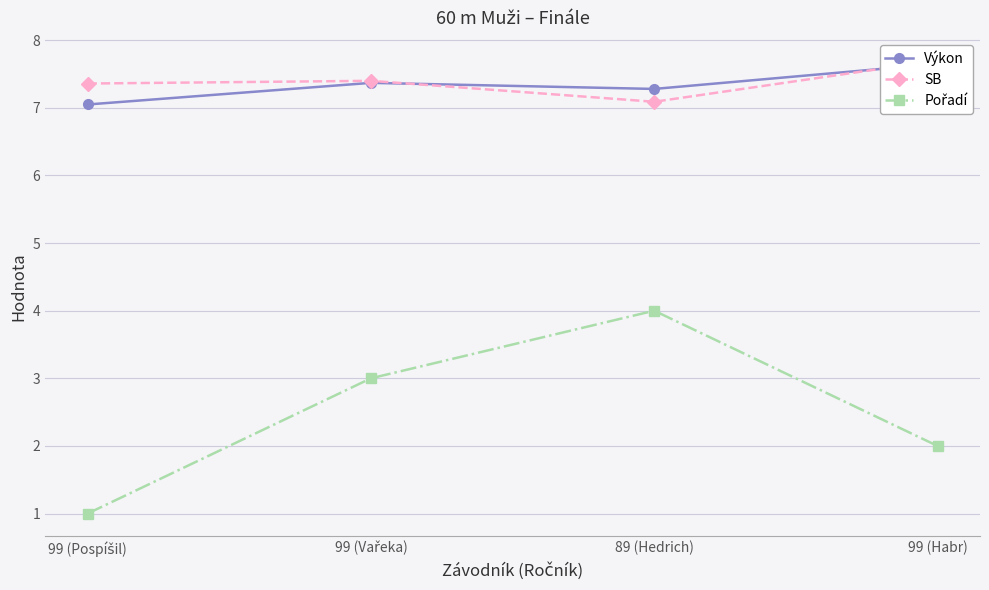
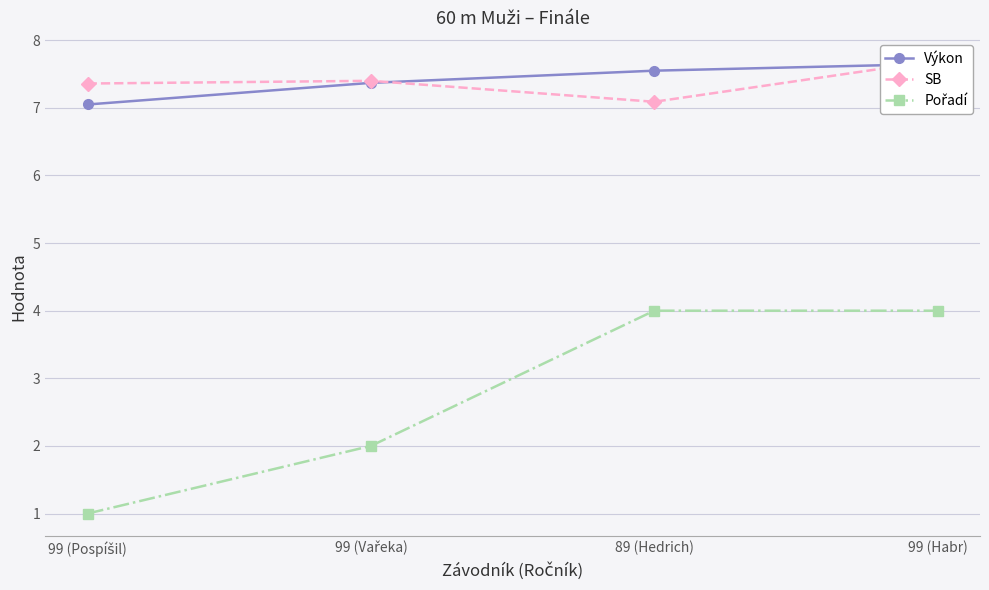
  {
    "Výkon": {
      "99 (Pospíšil)": 7.1,
-     "89 (Hedrich)": 7.3
+     "89 (Hedrich)": 7.6
    },
    "SB": {
      "99 (Pospíšil)": 7.4,
      "89 (Hedrich)": 7.1
    },
    "Pořadí": {
      "99 (Pospíšil)": 1,
-     "99 (Vařeka)": 3,
+     "99 (Vařeka)": 2,
      "89 (Hedrich)": 4,
-     "99 (Habr)": 2
+     "99 (Habr)": 4
    }
  }
